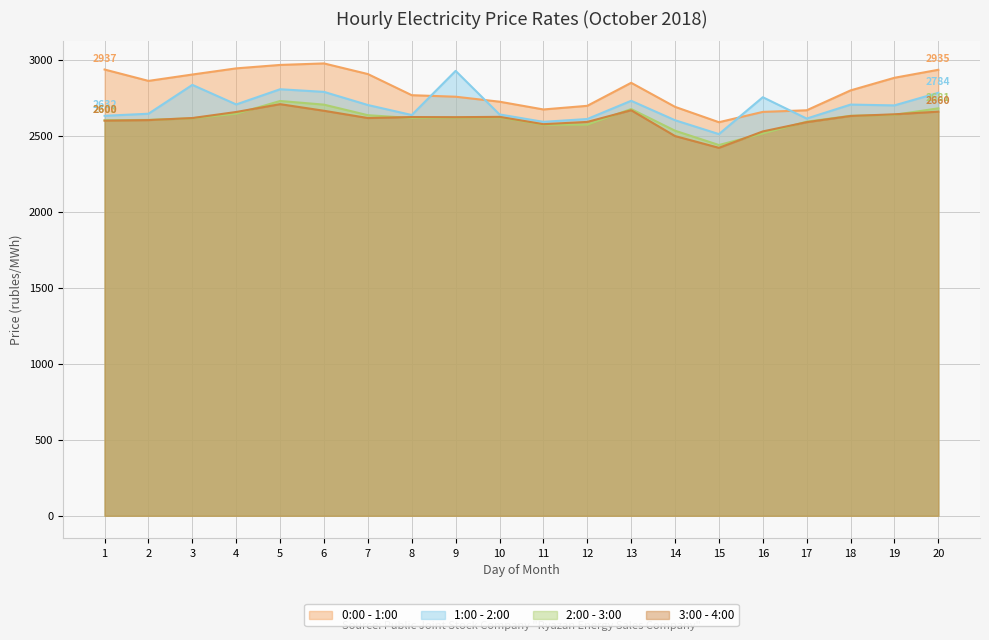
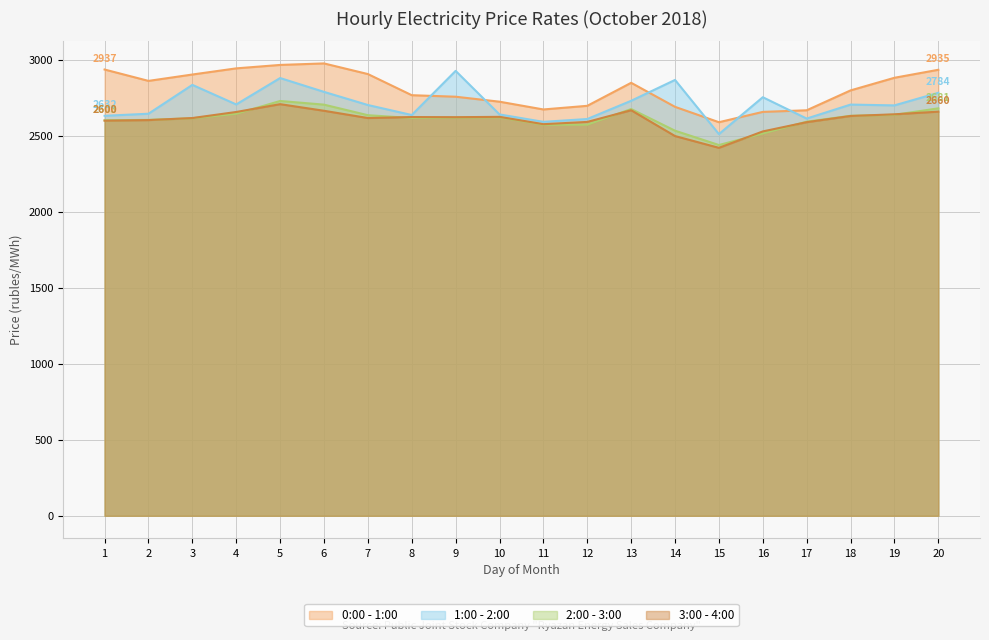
  {
    "1:00 - 2:00": {
      "2": 2650,
      "3": 2840,
      "4": 2710,
-     "5": 2810,
+     "5": 2880,
      "6": 2790,
      "7": 2700,
      "9": 2930,
      "12": 2610,
      "13": 2730,
-     "14": 2600,
+     "14": 2870,
      "15": 2510,
      "16": 2750,
      "17": 2610,
      "18": 2710,
      "19": 2700
    }
  }
